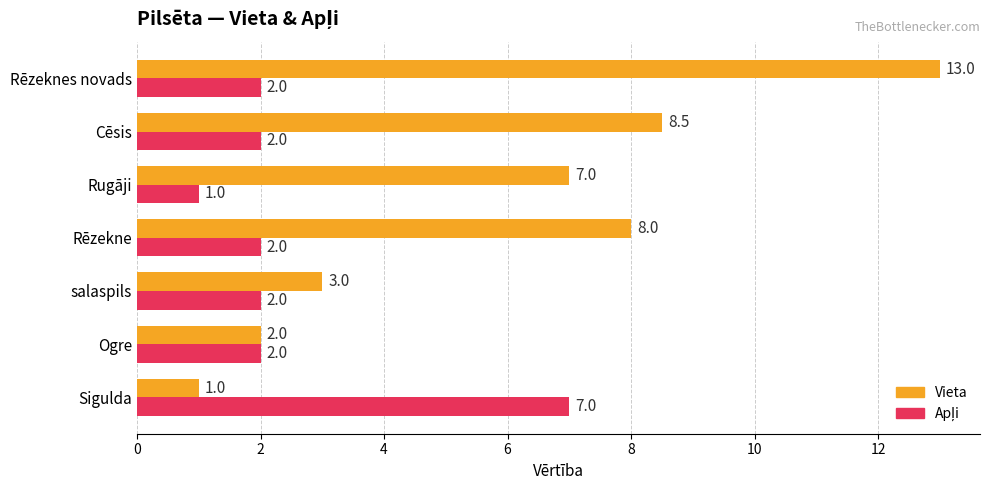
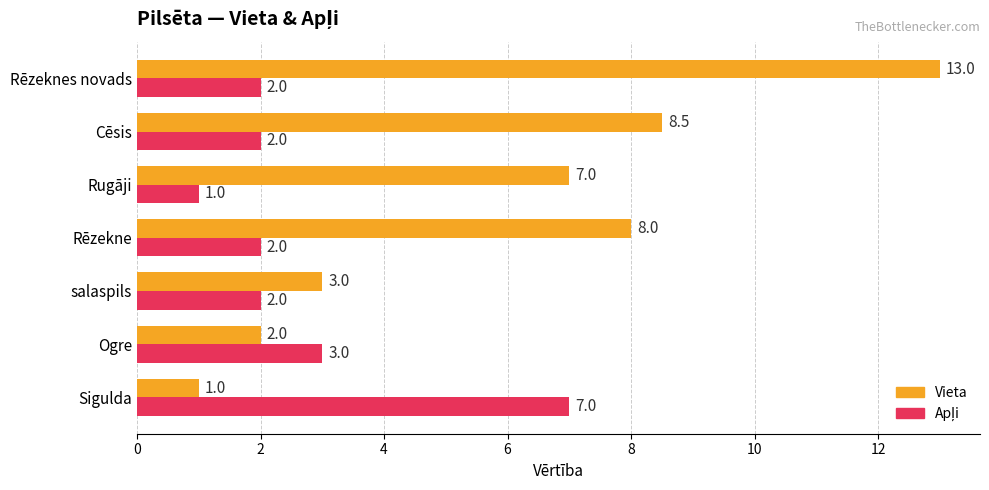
  {
    "Vieta": {
      "Rēzeknes novads": 13.0,
      "Cēsis": 8.5,
      "Rugāji": 7.0,
      "Rēzekne": 8.0,
      "salaspils": 3.0,
      "Ogre": 2.0,
      "Sigulda": 1.0
    },
    "Apļi": {
      "Rēzeknes novads": 2.0,
      "Cēsis": 2.0,
      "Rugāji": 1.0,
      "Rēzekne": 2.0,
      "salaspils": 2.0,
-     "Ogre": 2.0,
+     "Ogre": 3.0,
      "Sigulda": 7.0
    }
  }
